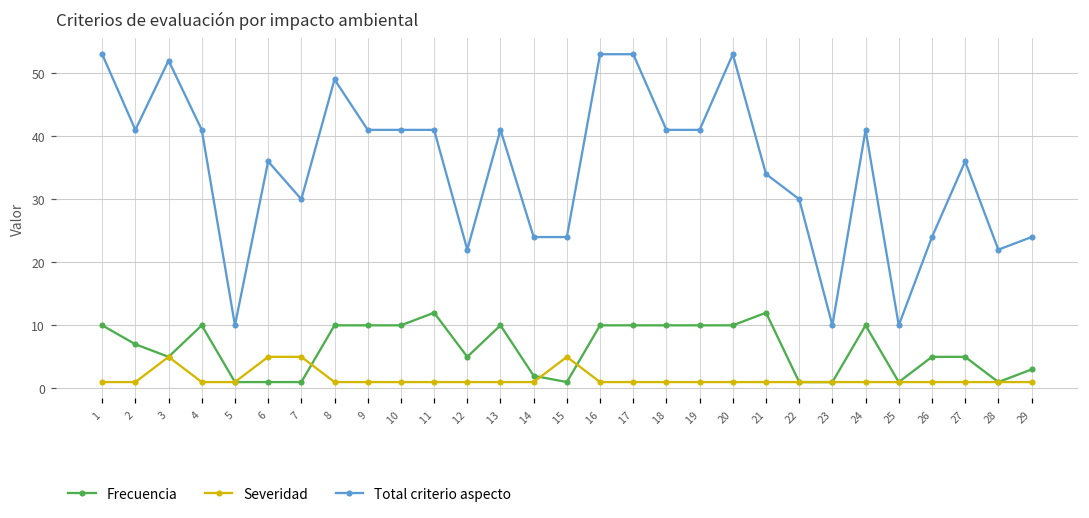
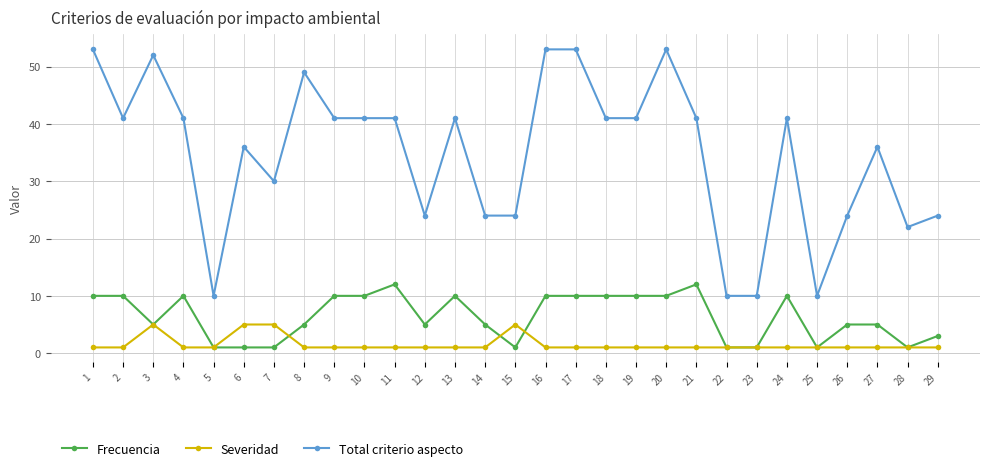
  {
    "Frecuencia": {
      "1": 10,
-     "2": 7,
+     "2": 10,
      "4": 10,
      "6": 1,
      "7": 1,
-     "8": 10,
+     "8": 5,
      "9": 10,
      "10": 10,
      "11": 12,
      "12": 5,
      "13": 10,
-     "14": 2,
+     "14": 5,
      "15": 1,
      "16": 10,
      "17": 10,
      "18": 10,
      "19": 10,
      "20": 10,
      "21": 12,
      "24": 10,
      "26": 5,
      "27": 5,
      "29": 3
    },
    "Severidad": {
      "1": 1,
      "2": 1,
      "4": 1,
      "6": 5,
      "7": 5,
      "8": 1,
      "9": 1,
      "10": 1,
      "11": 1,
      "12": 1,
      "13": 1,
      "14": 1,
      "15": 5,
      "16": 1,
      "17": 1,
      "18": 1,
      "19": 1,
      "20": 1,
      "21": 1,
      "24": 1,
      "26": 1,
      "27": 1,
      "29": 1
    },
    "Total criterio aspecto": {
      "1": 53,
      "2": 41,
      "3": 52,
      "4": 41,
      "5": 10,
      "6": 36,
      "7": 30,
      "8": 49,
      "9": 41,
      "10": 41,
      "11": 41,
-     "12": 22,
+     "12": 24,
      "13": 41,
      "14": 24,
      "15": 24,
      "16": 53,
      "17": 53,
      "18": 41,
      "19": 41,
      "20": 53,
-     "21": 34,
-     "22": 30,
+     "21": 41,
+     "22": 10,
      "23": 10,
      "24": 41,
      "25": 10,
      "26": 24,
      "27": 36,
      "28": 22,
      "29": 24
    }
  }
